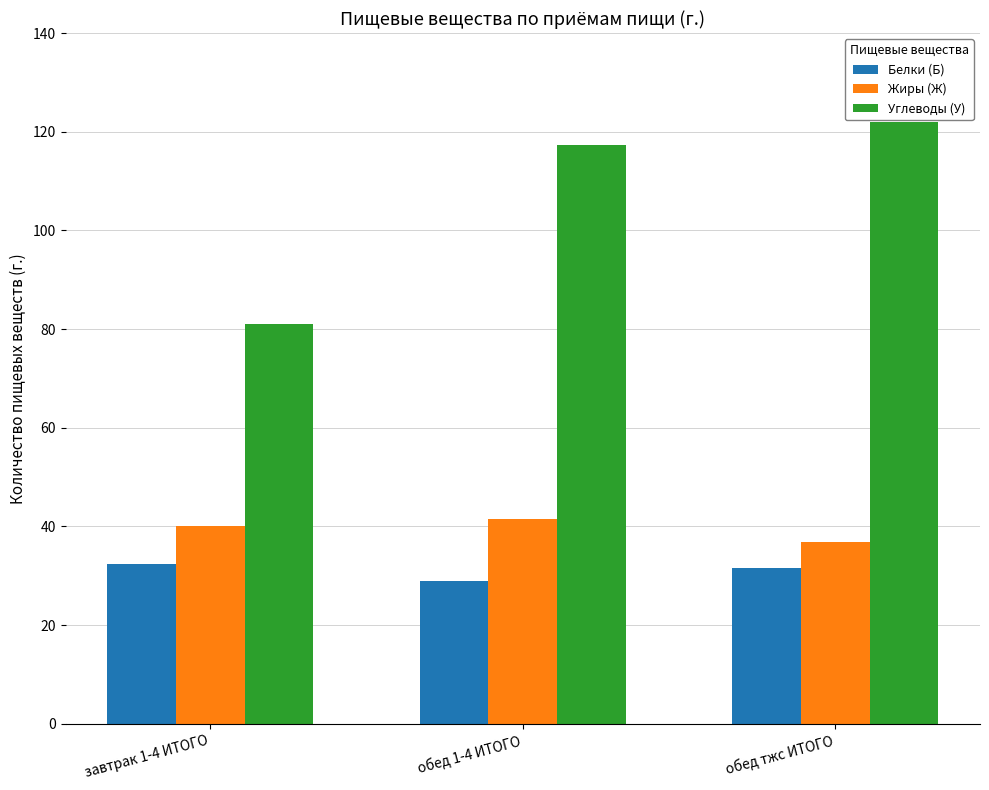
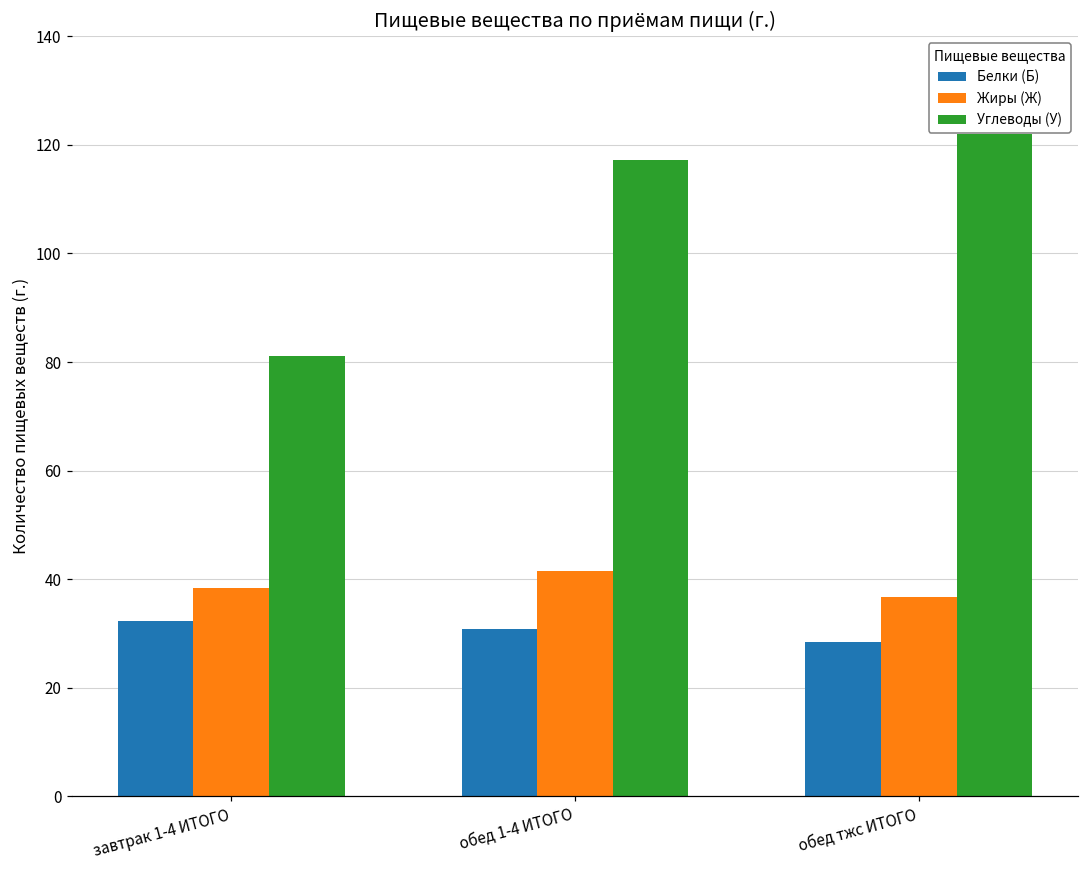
  {
    "Белки (Б)": {
      "завтрак 1-4 ИТОГО": 32,
-     "обед 1-4 ИТОГО": 29,
-     "обед тжс ИТОГО": 32
+     "обед 1-4 ИТОГО": 31,
+     "обед тжс ИТОГО": 28
    },
    "Жиры (Ж)": {
-     "завтрак 1-4 ИТОГО": 40,
+     "завтрак 1-4 ИТОГО": 38,
      "обед 1-4 ИТОГО": 42,
      "обед тжс ИТОГО": 37
    },
    "Углеводы (У)": {
      "завтрак 1-4 ИТОГО": 81,
      "обед 1-4 ИТОГО": 117,
      "обед тжс ИТОГО": 122
    }
  }
